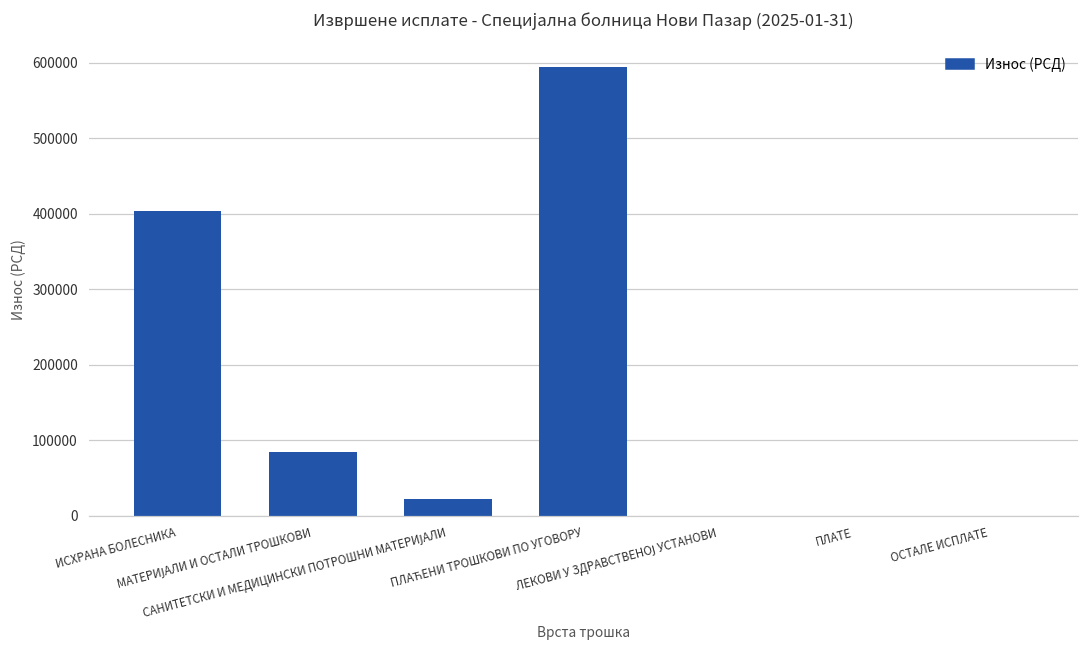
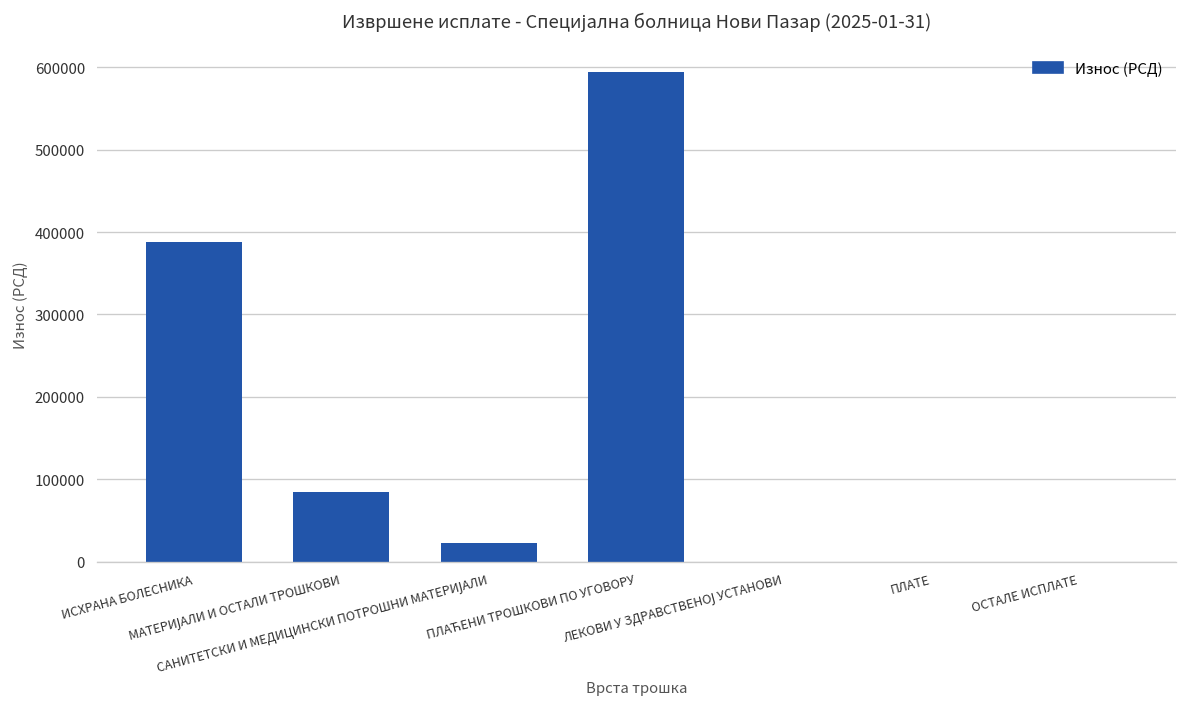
  {
-   "ИСХРАНА БОЛЕСНИКА": 400000,
+   "ИСХРАНА БОЛЕСНИКА": 390000,
    "МАТЕРИЈАЛИ И ОСТАЛИ ТРОШКОВИ": 80000,
    "САНИТЕТСКИ И МЕДИЦИНСКИ ПОТРОШНИ МАТЕРИЈАЛИ": 20000,
    "ПЛАЋЕНИ ТРОШКОВИ ПО УГОВОРУ": 590000,
    "ЛЕКОВИ У ЗДРАВСТВЕНОЈ УСТАНОВИ": 0,
    "ПЛАТЕ": 0,
    "ОСТАЛЕ ИСПЛАТЕ": 0
  }
